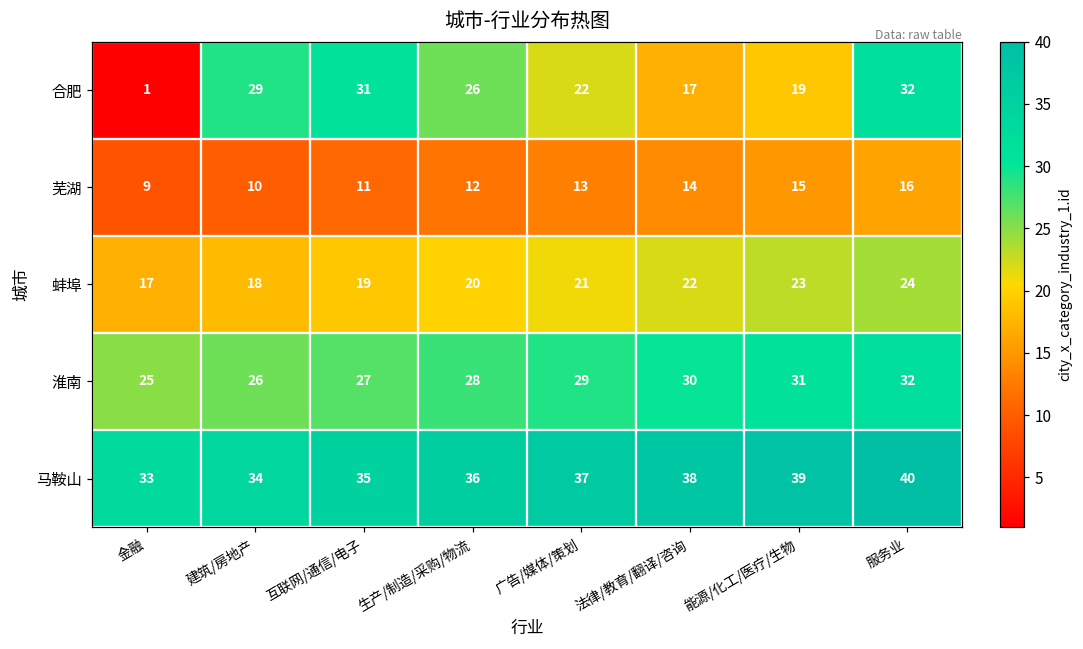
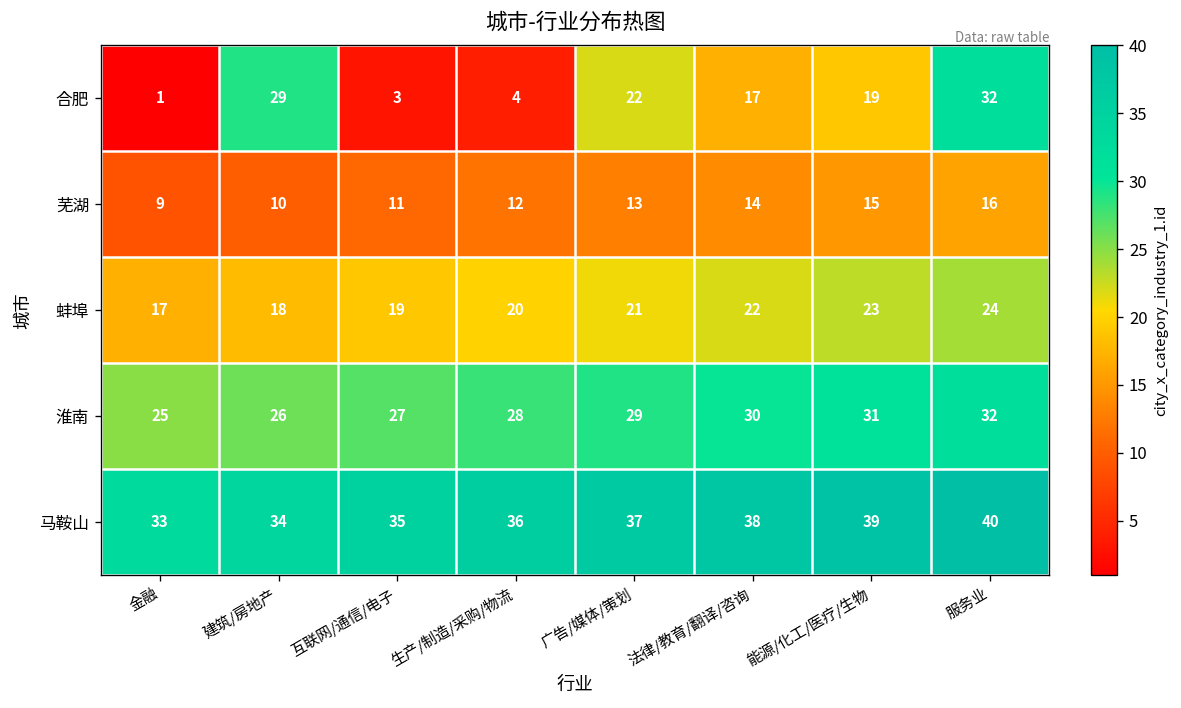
  {
    "合肥": {
      "金融": 1,
      "建筑/房地产": 29,
-     "互联网/通信/电子": 31,
-     "生产/制造/采购/物流": 26,
+     "互联网/通信/电子": 3,
+     "生产/制造/采购/物流": 4,
      "广告/媒体/策划": 22,
      "法律/教育/翻译/咨询": 17,
      "能源/化工/医疗/生物": 19,
      "服务业": 32
    },
    "芜湖": {
      "金融": 9,
      "建筑/房地产": 10,
      "互联网/通信/电子": 11,
      "生产/制造/采购/物流": 12,
      "广告/媒体/策划": 13,
      "法律/教育/翻译/咨询": 14,
      "能源/化工/医疗/生物": 15,
      "服务业": 16
    },
    "蚌埠": {
      "金融": 17,
      "建筑/房地产": 18,
      "互联网/通信/电子": 19,
      "生产/制造/采购/物流": 20,
      "广告/媒体/策划": 21,
      "法律/教育/翻译/咨询": 22,
      "能源/化工/医疗/生物": 23,
      "服务业": 24
    },
    "淮南": {
      "金融": 25,
      "建筑/房地产": 26,
      "互联网/通信/电子": 27,
      "生产/制造/采购/物流": 28,
      "广告/媒体/策划": 29,
      "法律/教育/翻译/咨询": 30,
      "能源/化工/医疗/生物": 31,
      "服务业": 32
    },
    "马鞍山": {
      "金融": 33,
      "建筑/房地产": 34,
      "互联网/通信/电子": 35,
      "生产/制造/采购/物流": 36,
      "广告/媒体/策划": 37,
      "法律/教育/翻译/咨询": 38,
      "能源/化工/医疗/生物": 39,
      "服务业": 40
    }
  }
